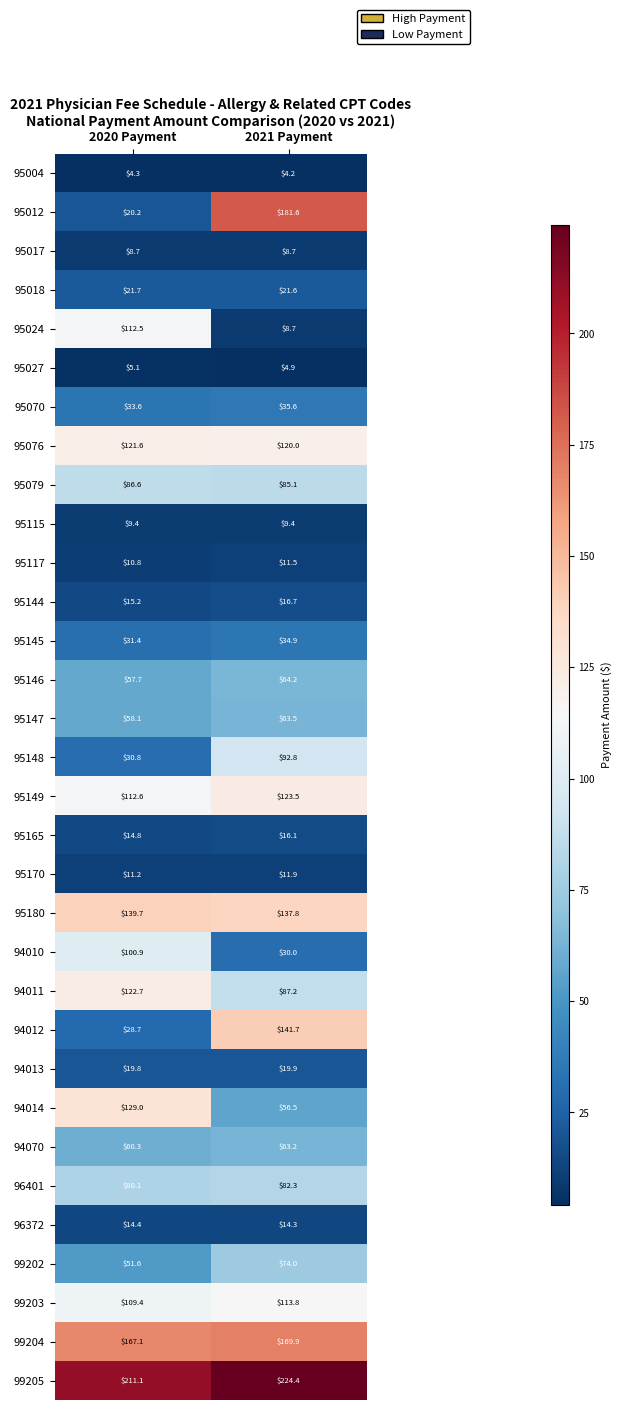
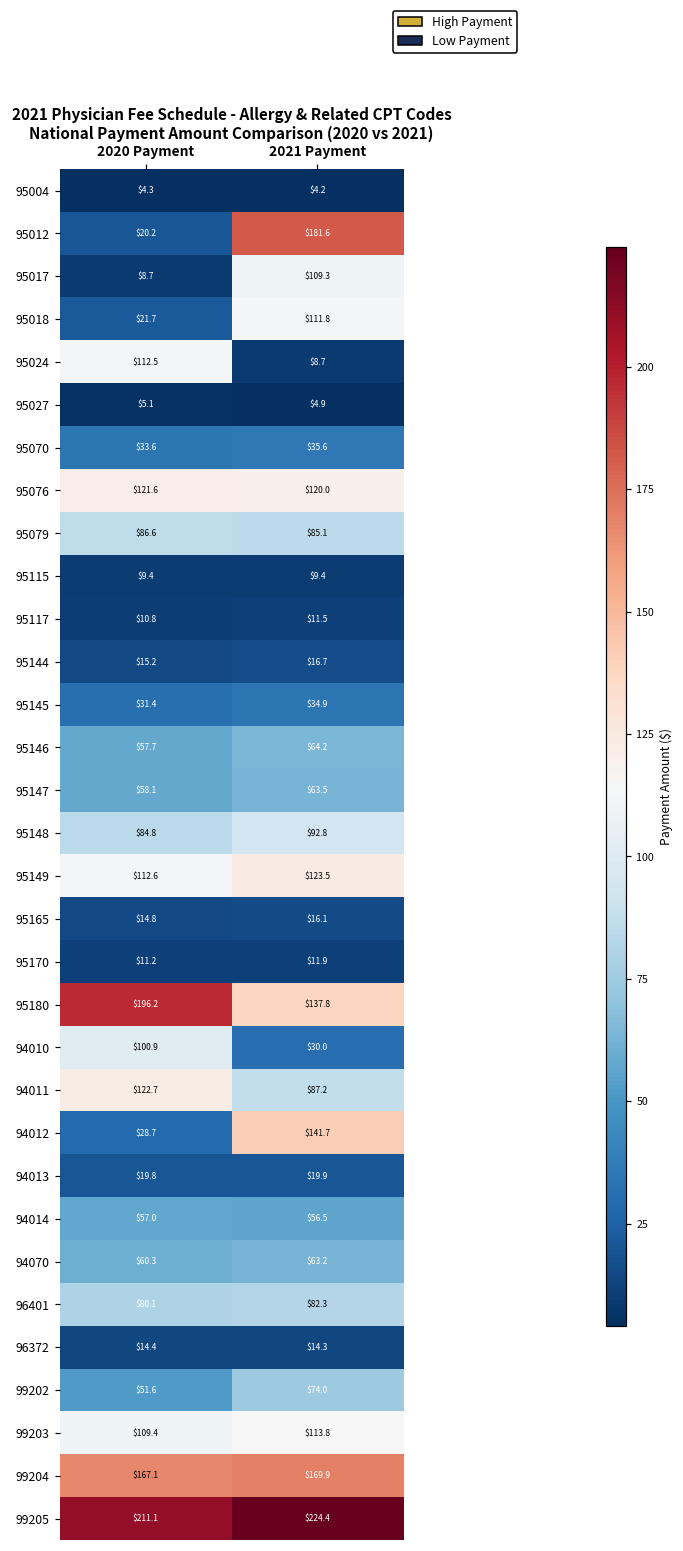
  {
    "95004": {
      "2020 Payment": "$4.3",
      "2021 Payment": "$4.2"
    },
    "95012": {
      "2020 Payment": "$20.2",
      "2021 Payment": "$181.6"
    },
    "95017": {
      "2020 Payment": "$8.7",
-     "2021 Payment": "$8.7"
+     "2021 Payment": "$109.3"
    },
    "95018": {
      "2020 Payment": "$21.7",
-     "2021 Payment": "$21.6"
+     "2021 Payment": "$111.8"
    },
    "95024": {
      "2020 Payment": "$112.5",
      "2021 Payment": "$8.7"
    },
    "95027": {
      "2020 Payment": "$5.1",
      "2021 Payment": "$4.9"
    },
    "95070": {
      "2020 Payment": "$33.6",
      "2021 Payment": "$35.6"
    },
    "95076": {
      "2020 Payment": "$121.6",
      "2021 Payment": "$120.0"
    },
    "95079": {
      "2020 Payment": "$86.6",
      "2021 Payment": "$85.1"
    },
    "95115": {
      "2020 Payment": "$9.4",
      "2021 Payment": "$9.4"
    },
    "95117": {
      "2020 Payment": "$10.8",
      "2021 Payment": "$11.5"
    },
    "95144": {
      "2020 Payment": "$15.2",
      "2021 Payment": "$16.7"
    },
    "95145": {
      "2020 Payment": "$31.4",
      "2021 Payment": "$34.9"
    },
    "95146": {
      "2020 Payment": "$57.7",
      "2021 Payment": "$64.2"
    },
    "95147": {
      "2020 Payment": "$58.1",
      "2021 Payment": "$63.5"
    },
    "95148": {
-     "2020 Payment": "$30.8",
+     "2020 Payment": "$84.8",
      "2021 Payment": "$92.8"
    },
    "95149": {
      "2020 Payment": "$112.6",
      "2021 Payment": "$123.5"
    },
    "95165": {
      "2020 Payment": "$14.8",
      "2021 Payment": "$16.1"
    },
    "95170": {
      "2020 Payment": "$11.2",
      "2021 Payment": "$11.9"
    },
    "95180": {
-     "2020 Payment": "$139.7",
+     "2020 Payment": "$196.2",
      "2021 Payment": "$137.8"
    },
    "94010": {
      "2020 Payment": "$100.9",
      "2021 Payment": "$30.0"
    },
    "94011": {
      "2020 Payment": "$122.7",
      "2021 Payment": "$87.2"
    },
    "94012": {
      "2020 Payment": "$28.7",
      "2021 Payment": "$141.7"
    },
    "94013": {
      "2020 Payment": "$19.8",
      "2021 Payment": "$19.9"
    },
    "94014": {
-     "2020 Payment": "$129.0",
+     "2020 Payment": "$57.0",
      "2021 Payment": "$56.5"
    },
    "94070": {
      "2020 Payment": "$60.3",
      "2021 Payment": "$63.2"
    },
    "96401": {
      "2020 Payment": "$80.1",
      "2021 Payment": "$82.3"
    },
    "96372": {
      "2020 Payment": "$14.4",
      "2021 Payment": "$14.3"
    },
    "99202": {
      "2020 Payment": "$51.6",
      "2021 Payment": "$74.0"
    },
    "99203": {
      "2020 Payment": "$109.4",
      "2021 Payment": "$113.8"
    },
    "99204": {
      "2020 Payment": "$167.1",
      "2021 Payment": "$169.9"
    },
    "99205": {
      "2020 Payment": "$211.1",
      "2021 Payment": "$224.4"
    }
  }
